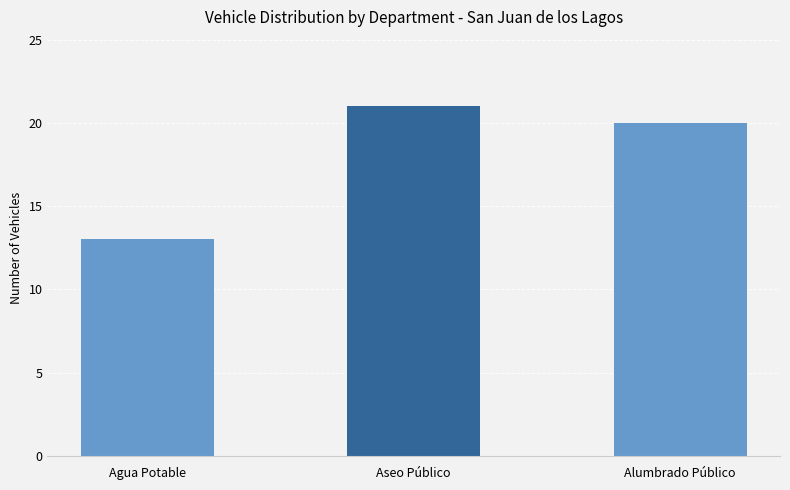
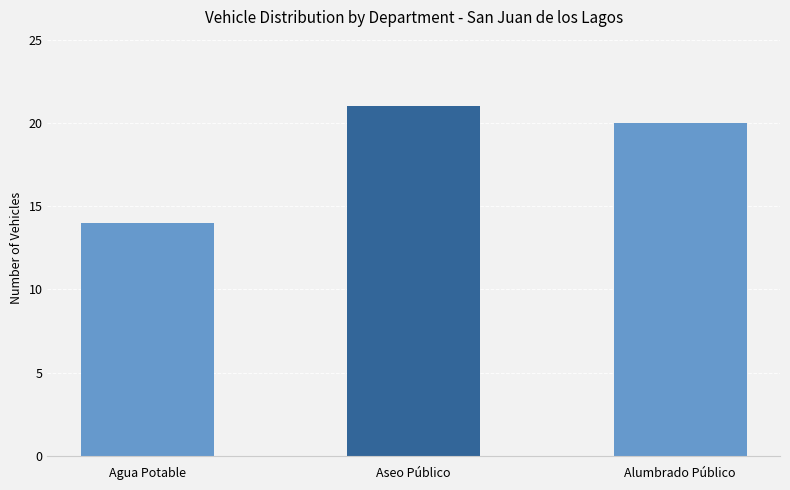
  {
-   "Agua Potable": 13,
+   "Agua Potable": 14,
    "Aseo Público": 21,
    "Alumbrado Público": 20
  }
